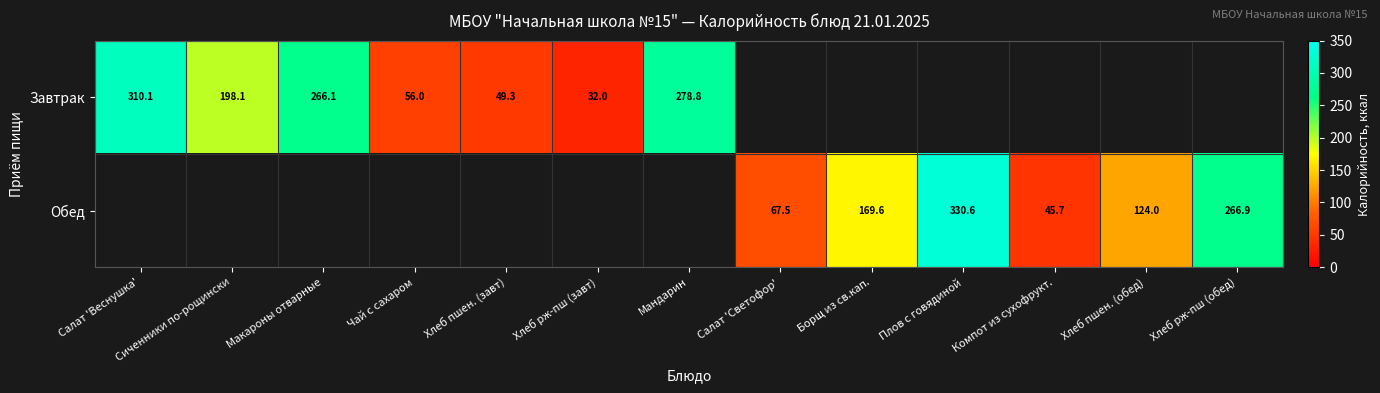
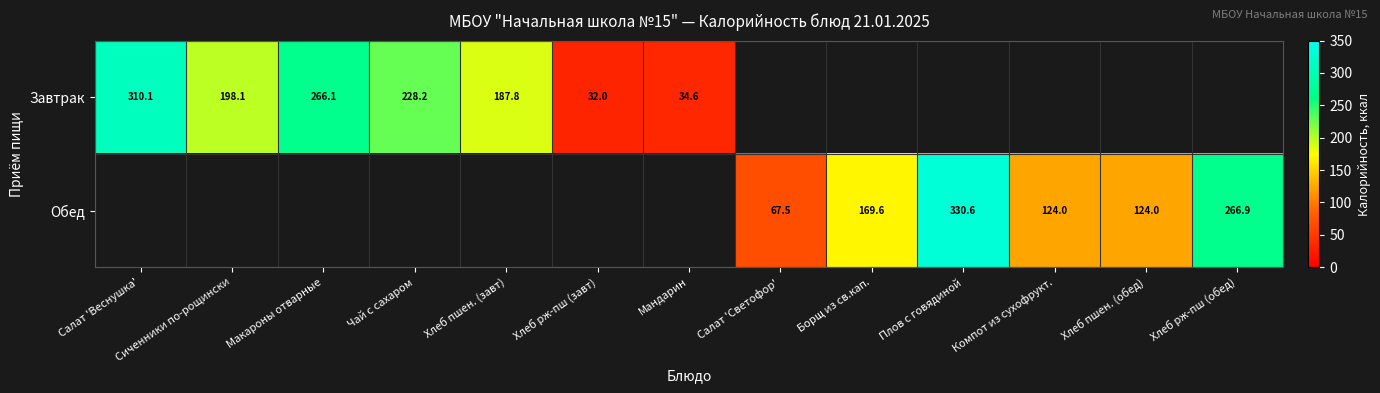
  {
    "Завтрак": {
      "Салат 'Веснушка'": 310.1,
      "Сиченники по-рощински": 198.1,
      "Макароны отварные": 266.1,
-     "Чай с сахаром": 56.0,
-     "Хлеб пшен. (завт)": 49.3,
+     "Чай с сахаром": 228.2,
+     "Хлеб пшен. (завт)": 187.8,
      "Хлеб рж-пш (завт)": 32.0,
-     "Мандарин": 278.8
+     "Мандарин": 34.6
    },
    "Обед": {
      "Салат 'Светофор'": 67.5,
      "Борщ из св.кап.": 169.6,
      "Плов с говядиной": 330.6,
-     "Компот из сухофрукт.": 45.7,
+     "Компот из сухофрукт.": 124.0,
      "Хлеб пшен. (обед)": 124.0,
      "Хлеб рж-пш (обед)": 266.9
    }
  }
